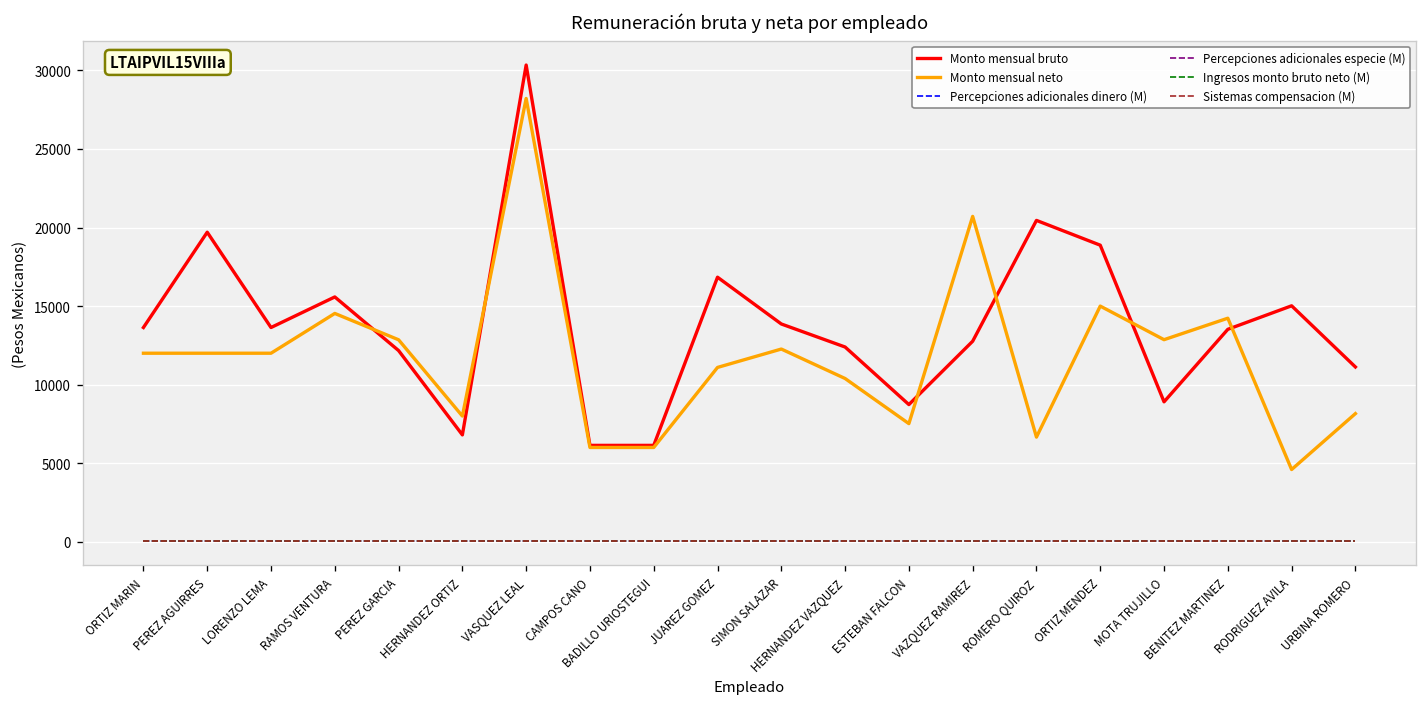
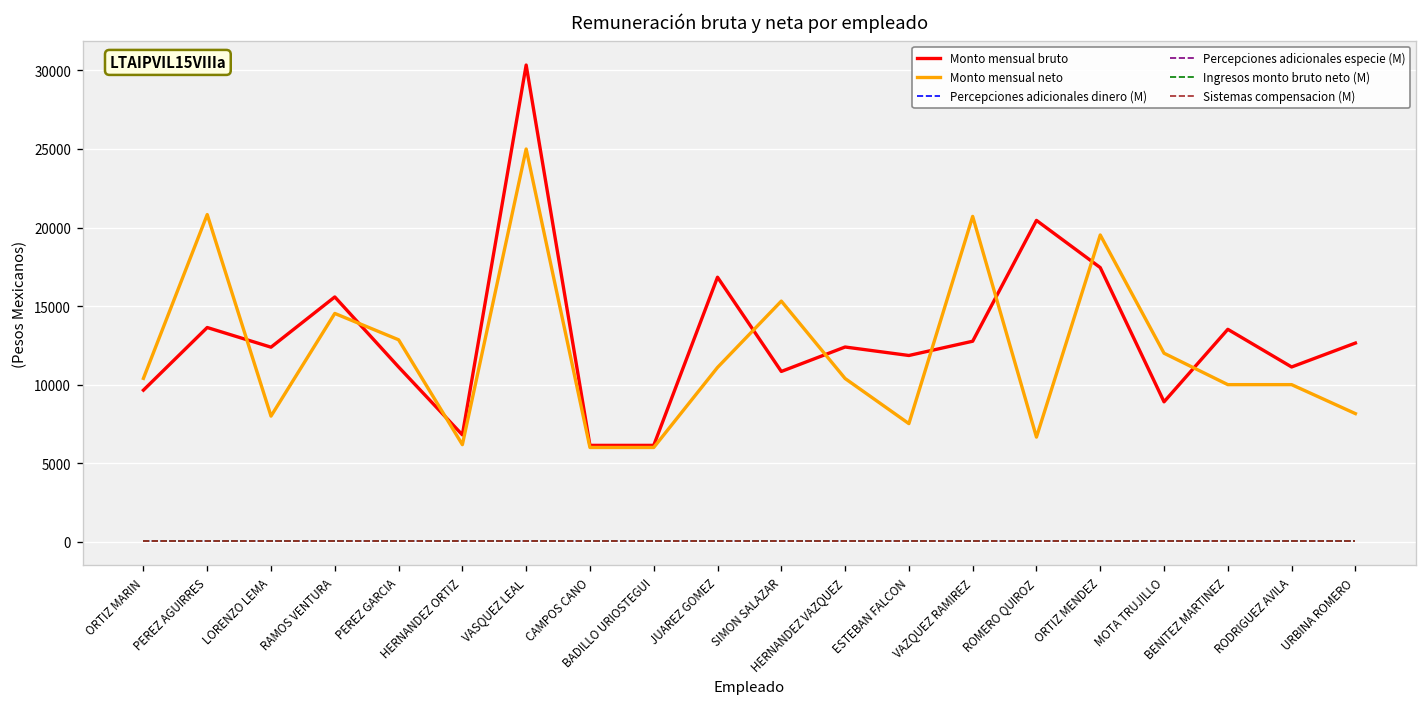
  {
    "Monto mensual bruto": {
-     "ORTIZ MARIN": 13600,
-     "PEREZ AGUIRRES": 19700,
-     "LORENZO LEMA": 13600,
+     "ORTIZ MARIN": 9600,
+     "PEREZ AGUIRRES": 13600,
+     "LORENZO LEMA": 12400,
      "RAMOS VENTURA": 15600,
-     "PEREZ GARCIA": 12200,
+     "PEREZ GARCIA": 11100,
      "HERNANDEZ ORTIZ": 6800,
      "VASQUEZ LEAL": 30300,
      "JUAREZ GOMEZ": 16800,
-     "SIMON SALAZAR": 13900,
+     "SIMON SALAZAR": 10800,
      "HERNANDEZ VAZQUEZ": 12400,
-     "ESTEBAN FALCON": 8700,
+     "ESTEBAN FALCON": 11900,
      "VAZQUEZ RAMIREZ": 12800,
      "ROMERO QUIROZ": 20500,
-     "ORTIZ MENDEZ": 18900,
+     "ORTIZ MENDEZ": 17500,
      "MOTA TRUJILLO": 8900,
      "BENITEZ MARTINEZ": 13500,
-     "RODRIGUEZ AVILA": 15000,
-     "URBINA ROMERO": 11100
+     "RODRIGUEZ AVILA": 11100,
+     "URBINA ROMERO": 12600
    },
    "Monto mensual neto": {
-     "ORTIZ MARIN": 12000,
-     "PEREZ AGUIRRES": 12000,
-     "LORENZO LEMA": 12000,
+     "ORTIZ MARIN": 10400,
+     "PEREZ AGUIRRES": 20800,
+     "LORENZO LEMA": 8000,
      "RAMOS VENTURA": 14500,
      "PEREZ GARCIA": 12900,
-     "HERNANDEZ ORTIZ": 8000,
-     "VASQUEZ LEAL": 28200,
+     "HERNANDEZ ORTIZ": 6200,
+     "VASQUEZ LEAL": 25000,
      "JUAREZ GOMEZ": 11100,
-     "SIMON SALAZAR": 12300,
+     "SIMON SALAZAR": 15300,
      "HERNANDEZ VAZQUEZ": 10400,
      "ESTEBAN FALCON": 7500,
      "VAZQUEZ RAMIREZ": 20700,
      "ROMERO QUIROZ": 6700,
-     "ORTIZ MENDEZ": 15000,
-     "MOTA TRUJILLO": 12900,
-     "BENITEZ MARTINEZ": 14200,
-     "RODRIGUEZ AVILA": 4600,
+     "ORTIZ MENDEZ": 19500,
+     "MOTA TRUJILLO": 12000,
+     "BENITEZ MARTINEZ": 10000,
+     "RODRIGUEZ AVILA": 10000,
      "URBINA ROMERO": 8200
    },
    "Sistemas compensacion (M)": {
      "ORTIZ MARIN": 0,
      "PEREZ AGUIRRES": 0,
      "LORENZO LEMA": 0,
      "RAMOS VENTURA": 0,
      "PEREZ GARCIA": 0,
      "HERNANDEZ ORTIZ": 0,
      "VASQUEZ LEAL": 0,
      "CAMPOS CANO": 0,
      "BADILLO URIOSTEGUI": 0,
      "JUAREZ GOMEZ": 0,
      "SIMON SALAZAR": 0,
      "HERNANDEZ VAZQUEZ": 0,
      "ESTEBAN FALCON": 0,
      "VAZQUEZ RAMIREZ": 0,
      "ROMERO QUIROZ": 0,
      "ORTIZ MENDEZ": 0,
      "MOTA TRUJILLO": 0,
      "BENITEZ MARTINEZ": 0,
      "RODRIGUEZ AVILA": 0,
      "URBINA ROMERO": 0
    }
  }
